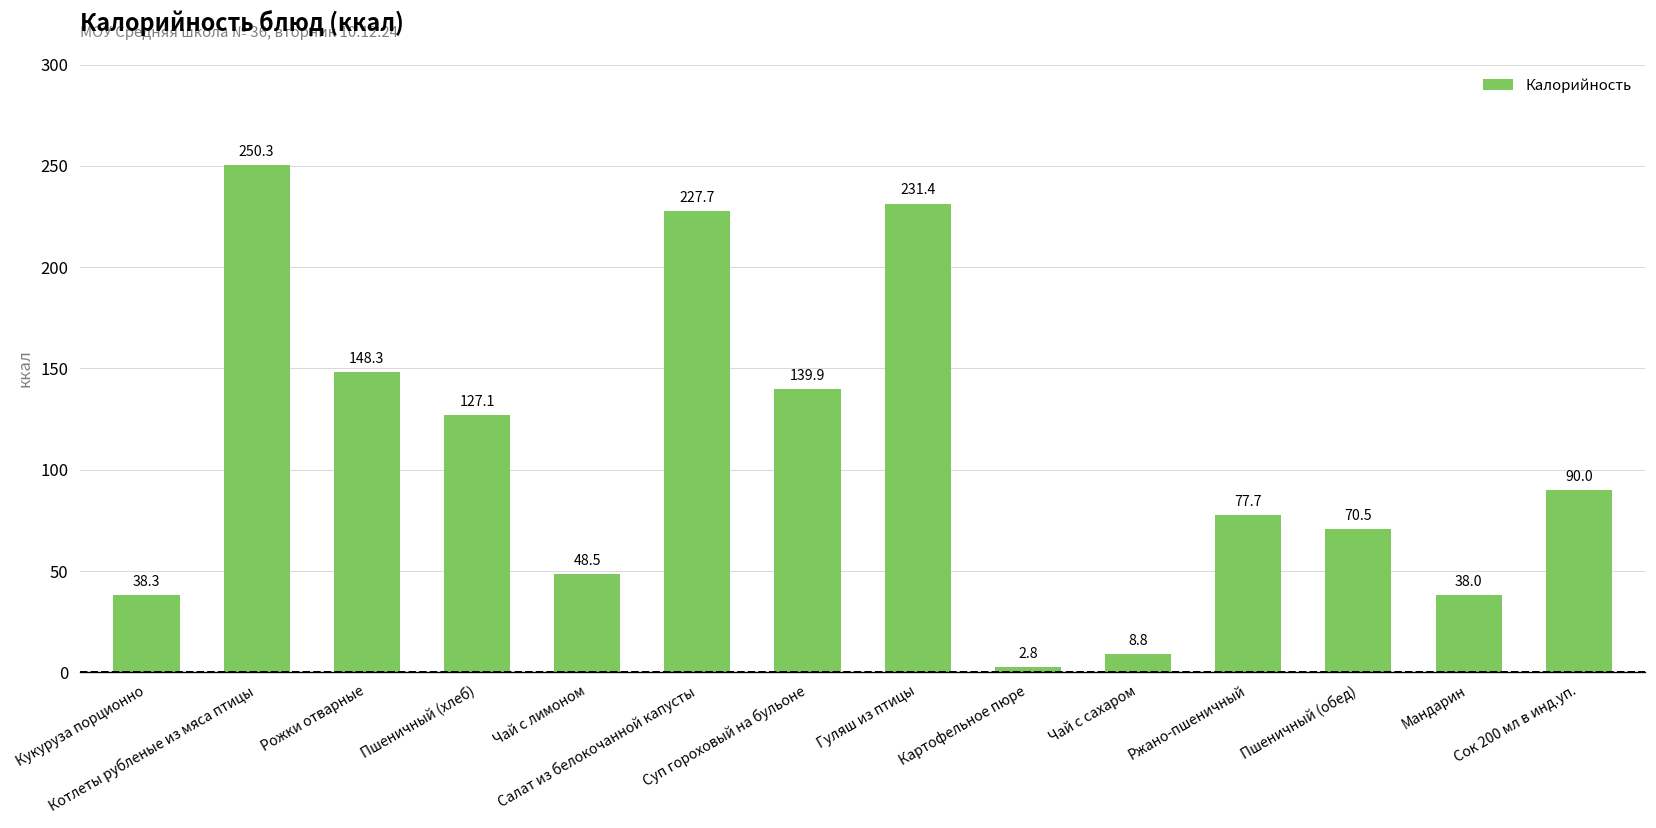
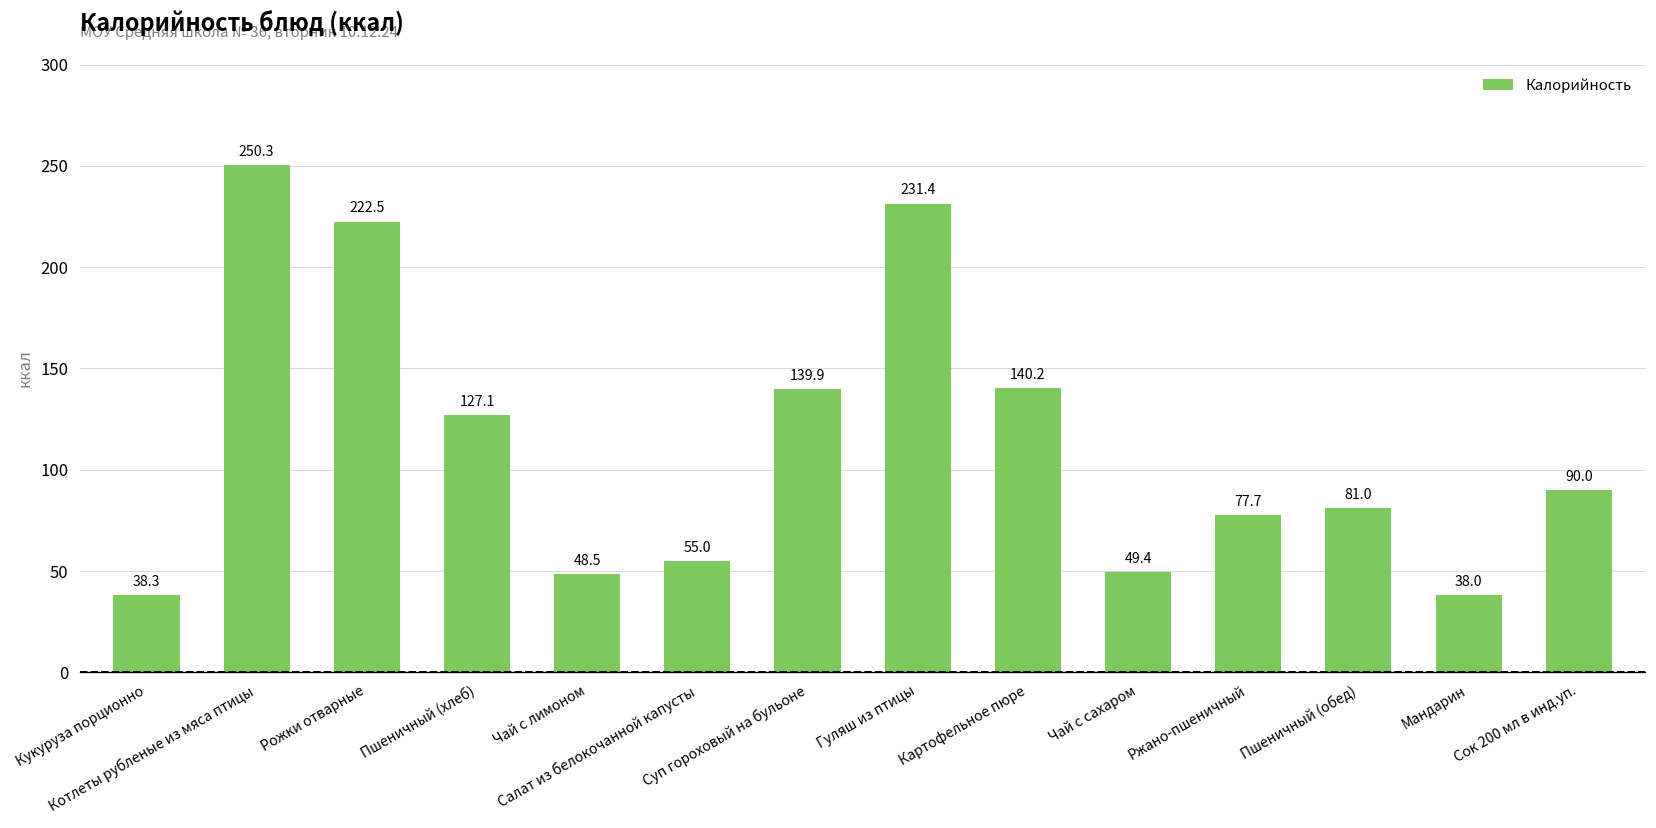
  {
    "Кукуруза порционно": 38.3,
    "Котлеты рубленые из мяса птицы": 250.3,
-   "Рожки отварные": 148.3,
+   "Рожки отварные": 222.5,
    "Пшеничный (хлеб)": 127.1,
    "Чай с лимоном": 48.5,
-   "Салат из белокочанной капусты": 227.7,
+   "Салат из белокочанной капусты": 55.0,
    "Суп гороховый на бульоне": 139.9,
    "Гуляш из птицы": 231.4,
-   "Картофельное пюре": 2.8,
-   "Чай с сахаром": 8.8,
+   "Картофельное пюре": 140.2,
+   "Чай с сахаром": 49.4,
    "Ржано-пшеничный": 77.7,
-   "Пшеничный (обед)": 70.5,
+   "Пшеничный (обед)": 81.0,
    "Мандарин": 38.0,
    "Сок 200 мл в инд.уп.": 90.0
  }
